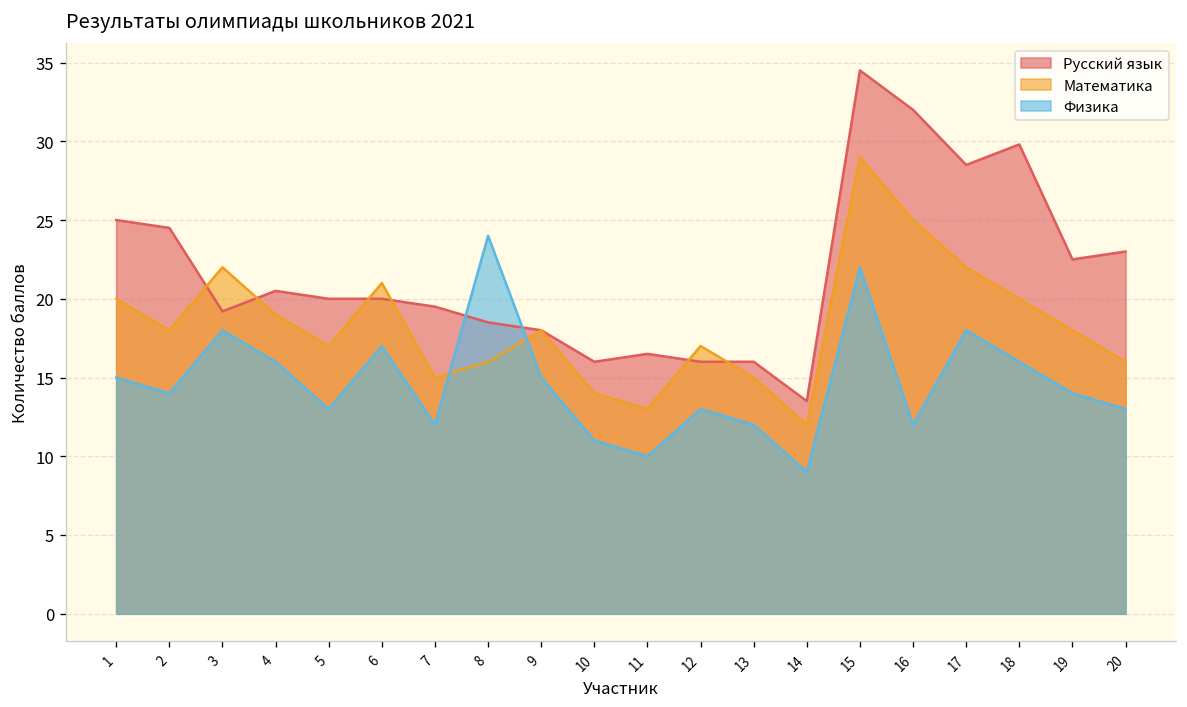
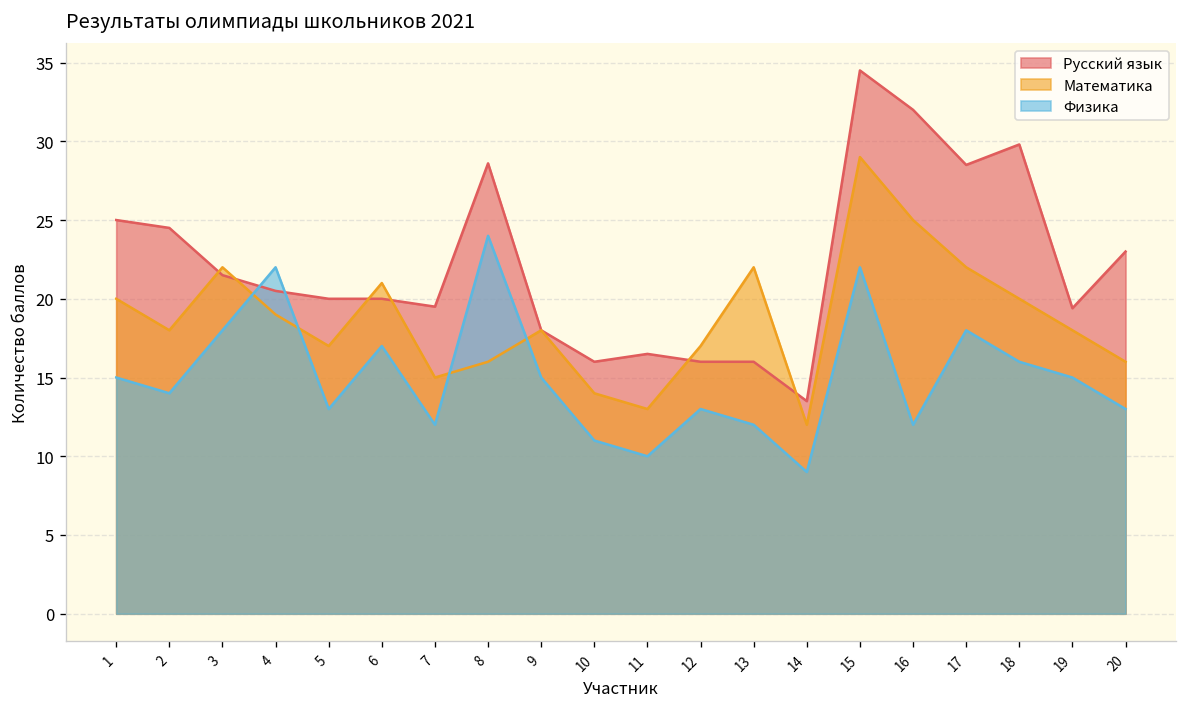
  {
    "Русский язык": {
      "1": 25.0,
      "2": 24.5,
-     "3": 19.2,
+     "3": 21.5,
      "4": 20.5,
      "5": 20.0,
      "6": 20.0,
      "7": 19.5,
-     "8": 18.5,
+     "8": 28.6,
      "10": 16.0,
      "11": 16.5,
      "12": 16.0,
      "13": 16.0,
      "14": 13.5,
      "15": 34.5,
      "16": 32.0,
      "17": 28.5,
      "18": 29.8,
-     "19": 22.5,
+     "19": 19.4,
      "20": 23.0
    },
    "Математика": {
      "1": 20,
      "2": 18,
      "3": 22,
      "4": 19,
      "5": 17,
      "6": 21,
      "7": 15,
      "8": 16,
      "10": 14,
      "11": 13,
      "12": 17,
-     "13": 15,
+     "13": 22,
      "14": 12,
      "15": 29,
      "16": 25,
      "17": 22,
      "18": 20,
      "19": 18,
      "20": 16
    },
    "Физика": {
      "1": 15,
      "2": 14,
      "3": 18,
-     "4": 16,
+     "4": 22,
      "5": 13,
      "6": 17,
      "7": 12,
      "8": 24,
      "9": 15,
      "10": 11,
      "11": 10,
      "12": 13,
      "13": 12,
      "14": 9,
      "15": 22,
      "16": 12,
      "17": 18,
      "18": 16,
-     "19": 14,
+     "19": 15,
      "20": 13
    }
  }
